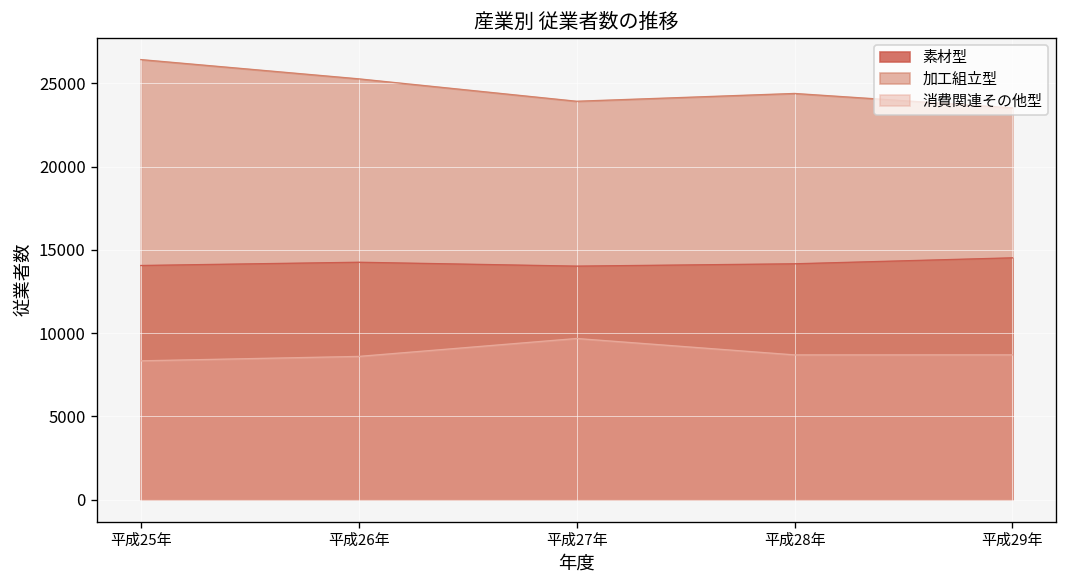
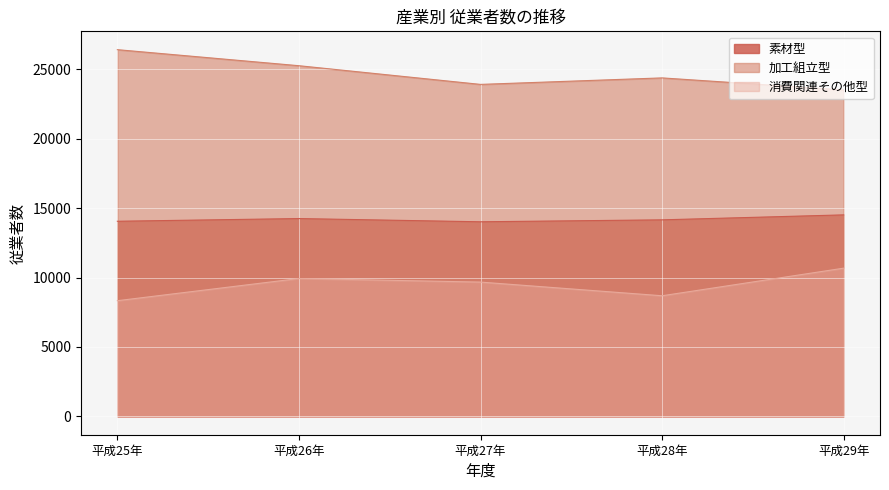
  {
    "消費関連その他型": {
      "平成25年": 8300,
-     "平成26年": 8600,
+     "平成26年": 9900,
      "平成27年": 9700,
      "平成28年": 8700,
-     "平成29年": 8700
+     "平成29年": 10700
    }
  }
